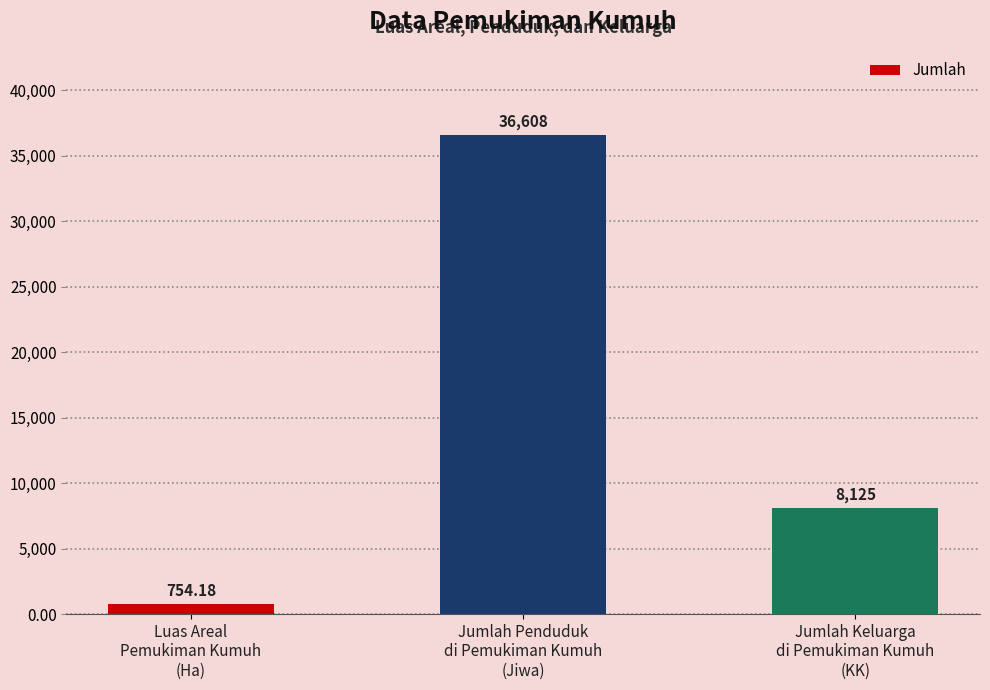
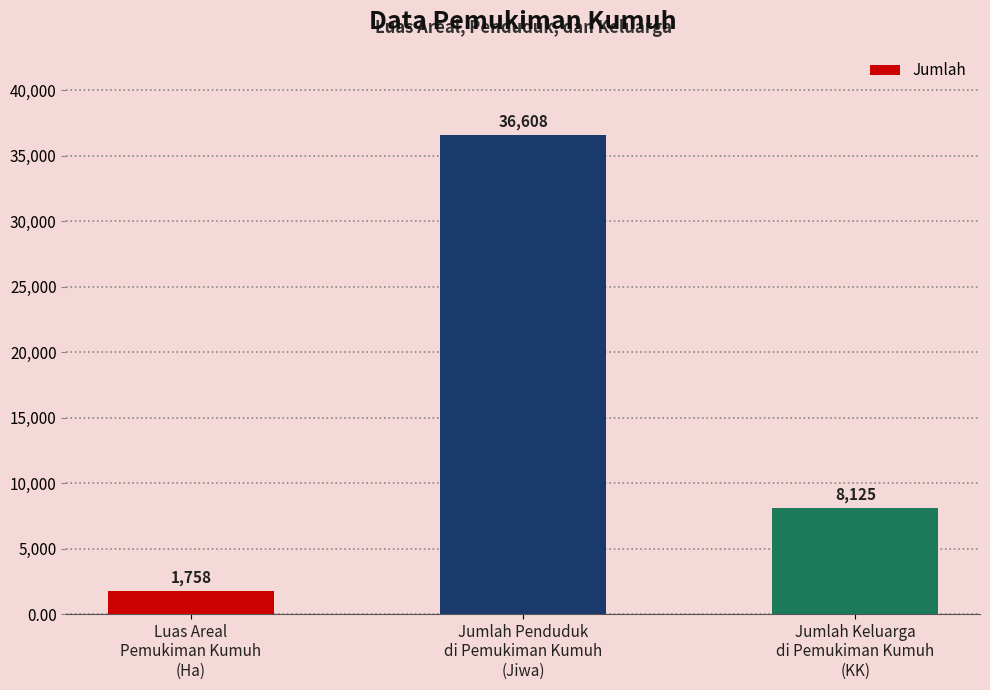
  {
-   "Luas Areal Pemukiman Kumuh (Ha)": "754.18",
+   "Luas Areal Pemukiman Kumuh (Ha)": "1,758",
    "Jumlah Penduduk di Pemukiman Kumuh (Jiwa)": "36,608",
    "Jumlah Keluarga di Pemukiman Kumuh (KK)": "8,125"
  }
